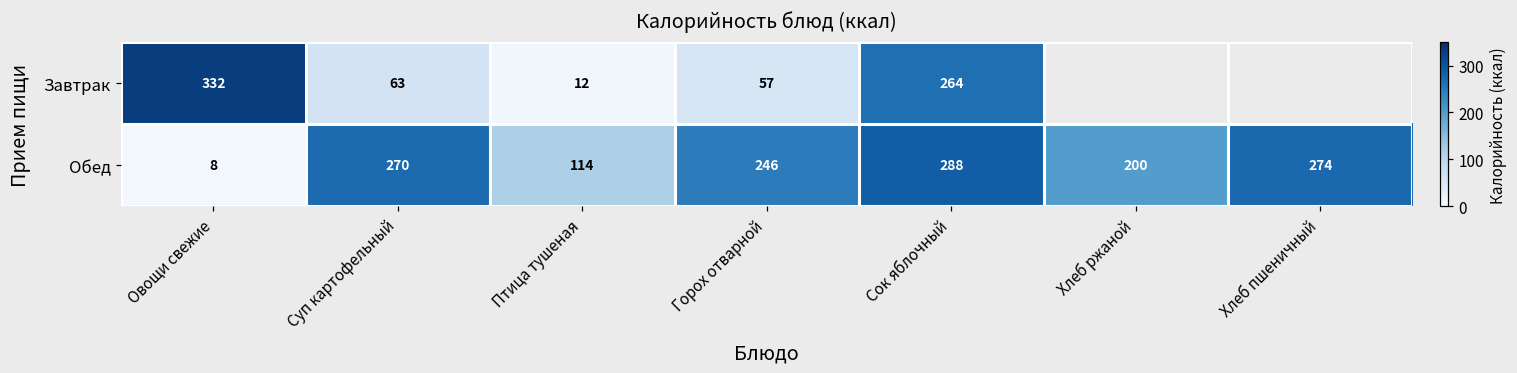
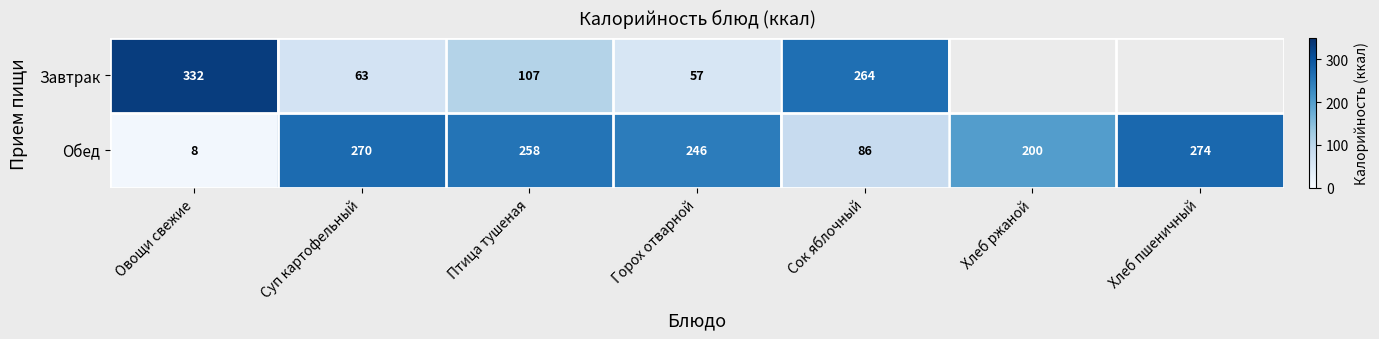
  {
    "Завтрак": {
      "Овощи свежие": 332,
      "Суп картофельный": 63,
-     "Птица тушеная": 12,
+     "Птица тушеная": 107,
      "Горох отварной": 57,
      "Сок яблочный": 264
    },
    "Обед": {
      "Овощи свежие": 8,
      "Суп картофельный": 270,
-     "Птица тушеная": 114,
+     "Птица тушеная": 258,
      "Горох отварной": 246,
-     "Сок яблочный": 288,
+     "Сок яблочный": 86,
      "Хлеб ржаной": 200,
      "Хлеб пшеничный": 274
    }
  }
